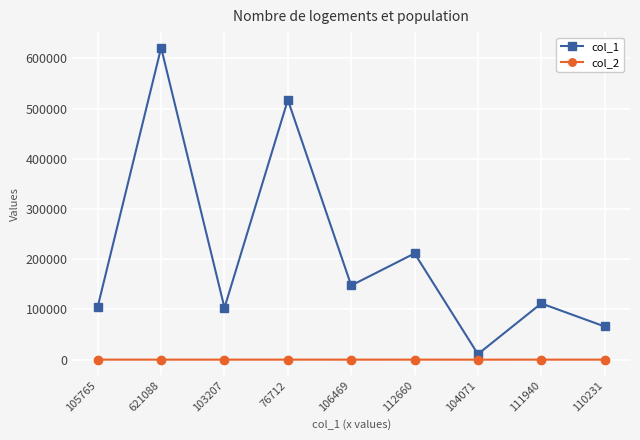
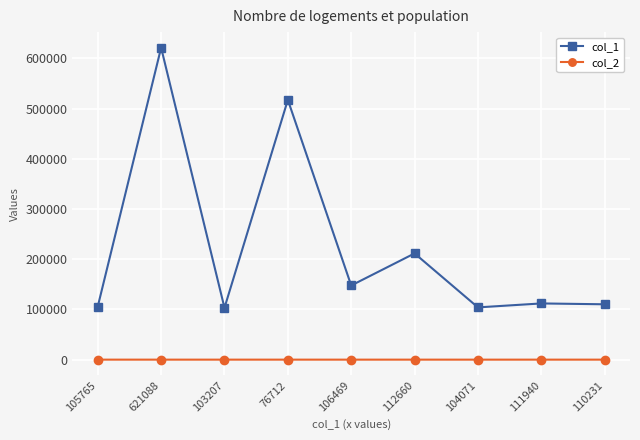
  {
    "col_1": {
      "105765": 110000,
      "621088": 620000,
      "103207": 100000,
      "76712": 520000,
      "106469": 150000,
      "112660": 210000,
-     "104071": 10000,
+     "104071": 100000,
      "111940": 110000,
-     "110231": 70000
+     "110231": 110000
    },
    "col_2": {
      "105765": 0,
      "621088": 0,
      "103207": 0,
      "76712": 0,
      "106469": 0,
      "112660": 0,
      "104071": 0,
      "111940": 0,
      "110231": 0
    }
  }
